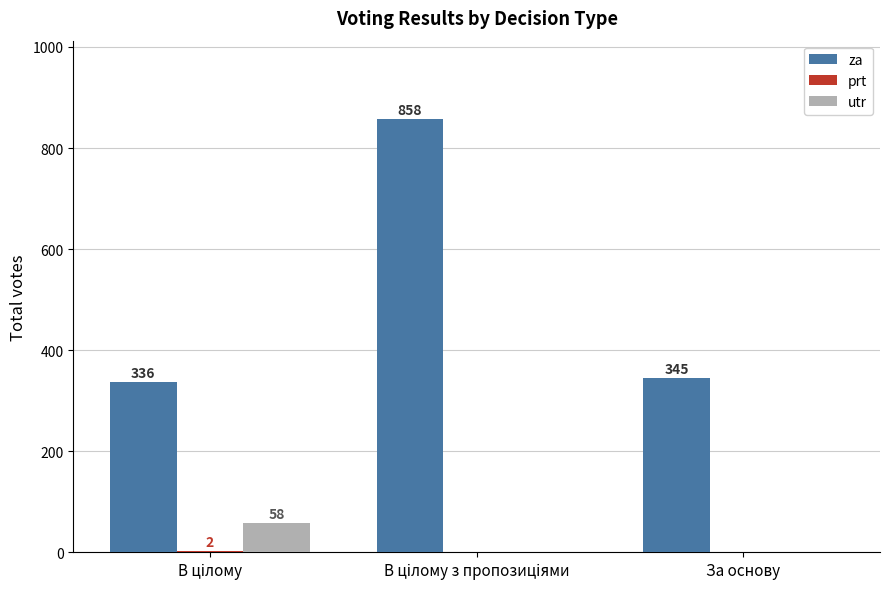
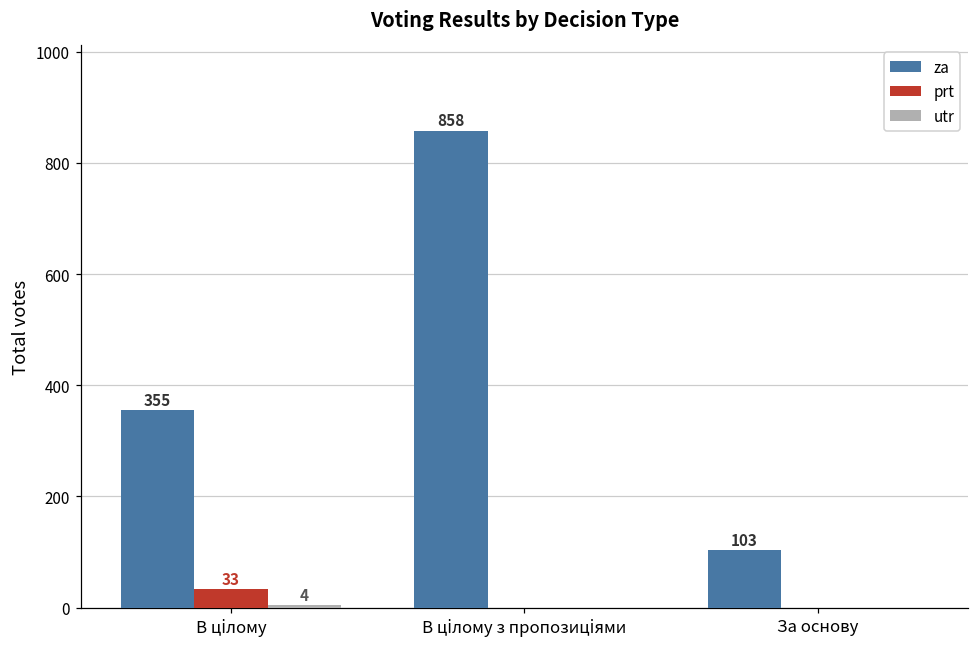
  {
    "za": {
-     "В цілому": 336,
+     "В цілому": 355,
      "В цілому з пропозиціями": 858,
-     "За основу": 345
+     "За основу": 103
    },
    "prt": {
-     "В цілому": 2
+     "В цілому": 33
    },
    "utr": {
-     "В цілому": 58
+     "В цілому": 4
    }
  }
